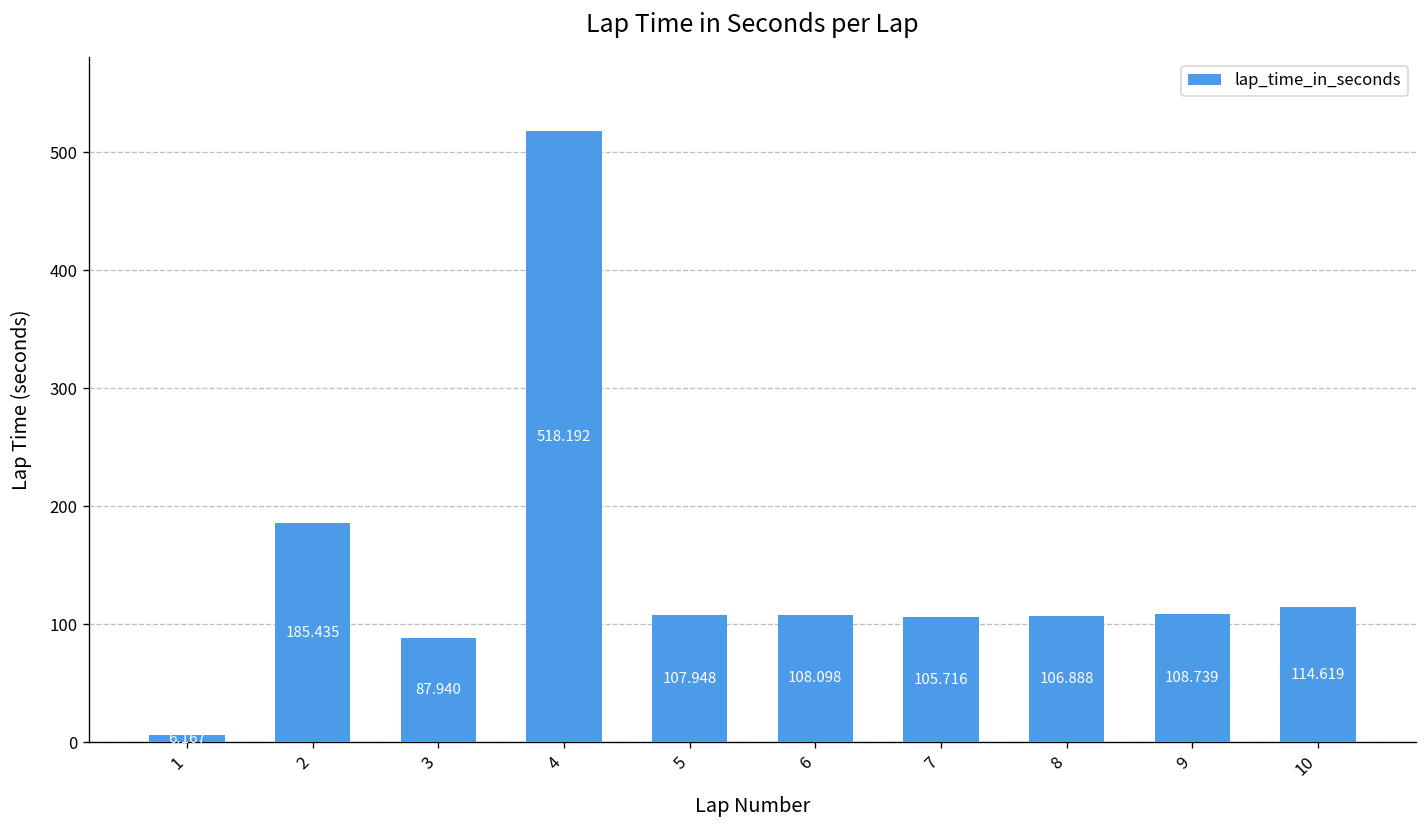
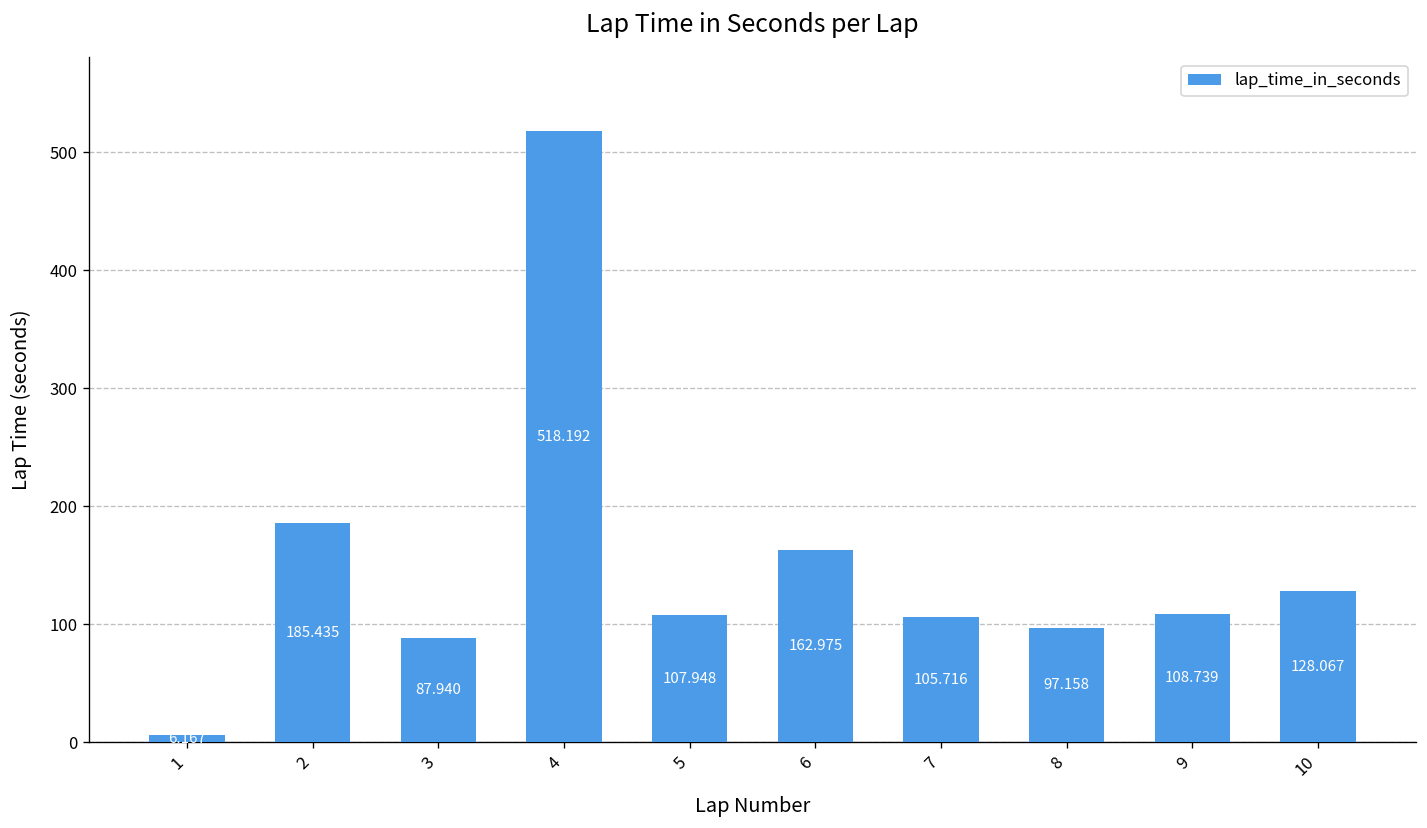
  {
    "1": 6.167,
    "2": 185.435,
    "3": 87.940,
    "4": 518.192,
    "5": 107.948,
-   "6": 108.098,
+   "6": 162.975,
    "7": 105.716,
-   "8": 106.888,
+   "8": 97.158,
    "9": 108.739,
-   "10": 114.619
+   "10": 128.067
  }
